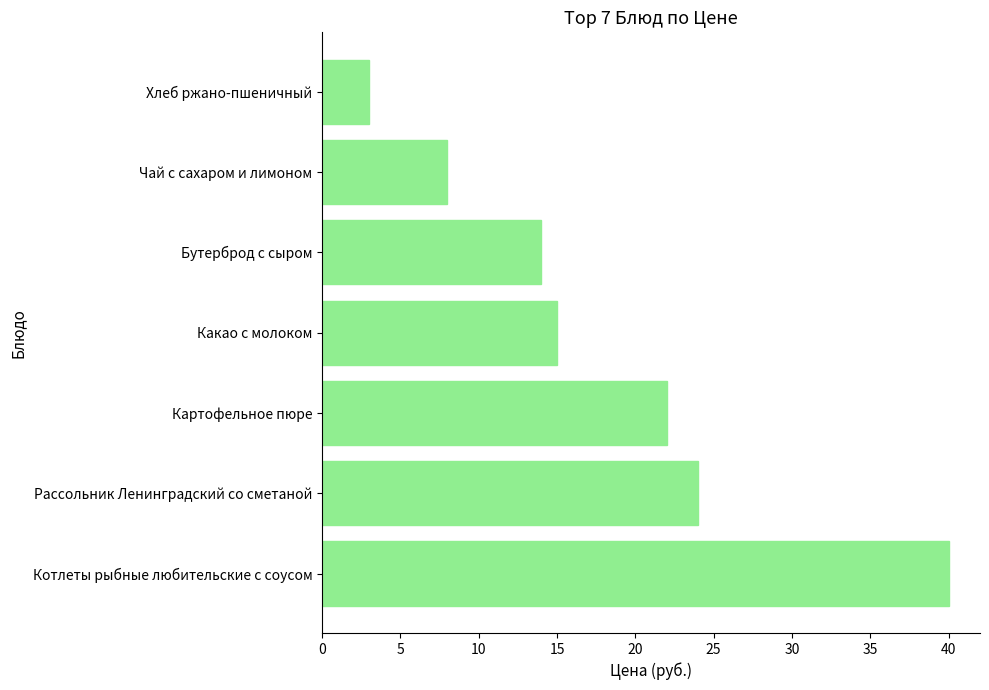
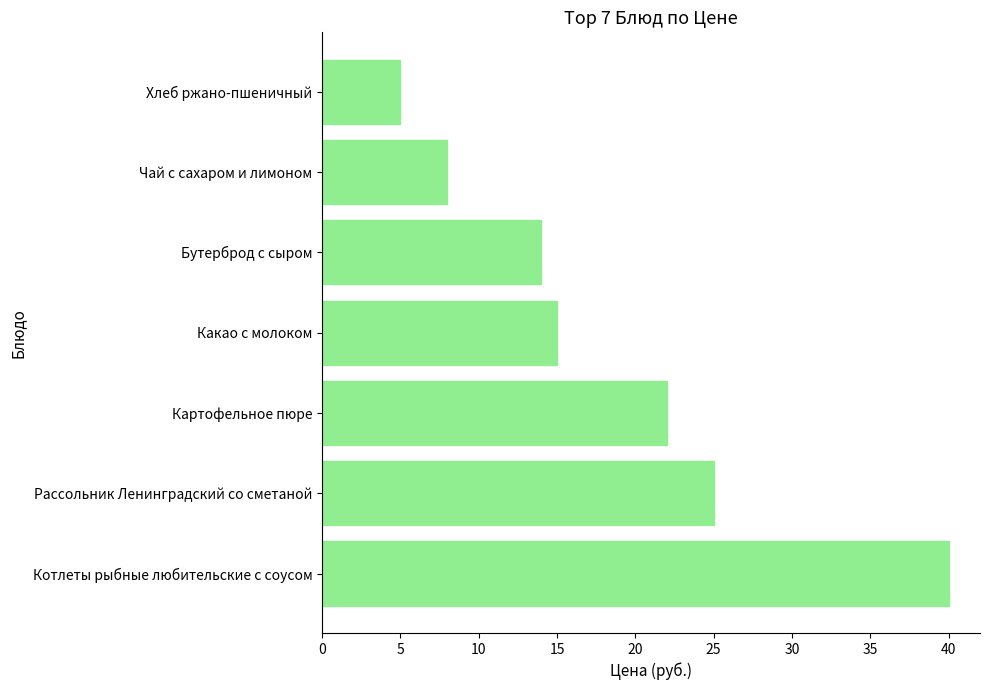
  {
-   "Хлеб ржано-пшеничный": 3,
+   "Хлеб ржано-пшеничный": 5,
    "Чай с сахаром и лимоном": 8,
    "Бутерброд с сыром": 14,
    "Какао с молоком": 15,
    "Картофельное пюре": 22,
-   "Рассольник Ленинградский со сметаной": 24,
+   "Рассольник Ленинградский со сметаной": 25,
    "Котлеты рыбные любительские с соусом": 40
  }
